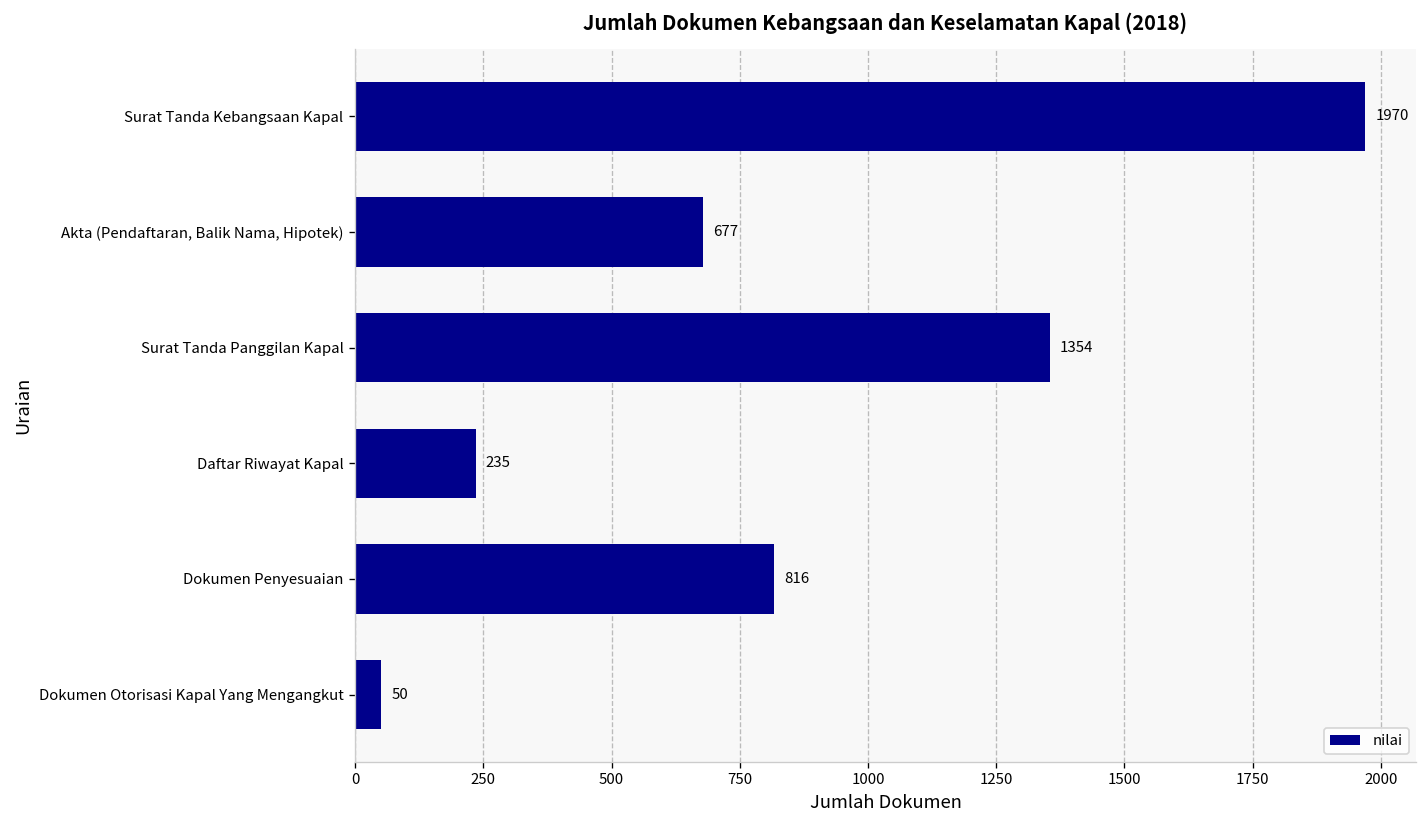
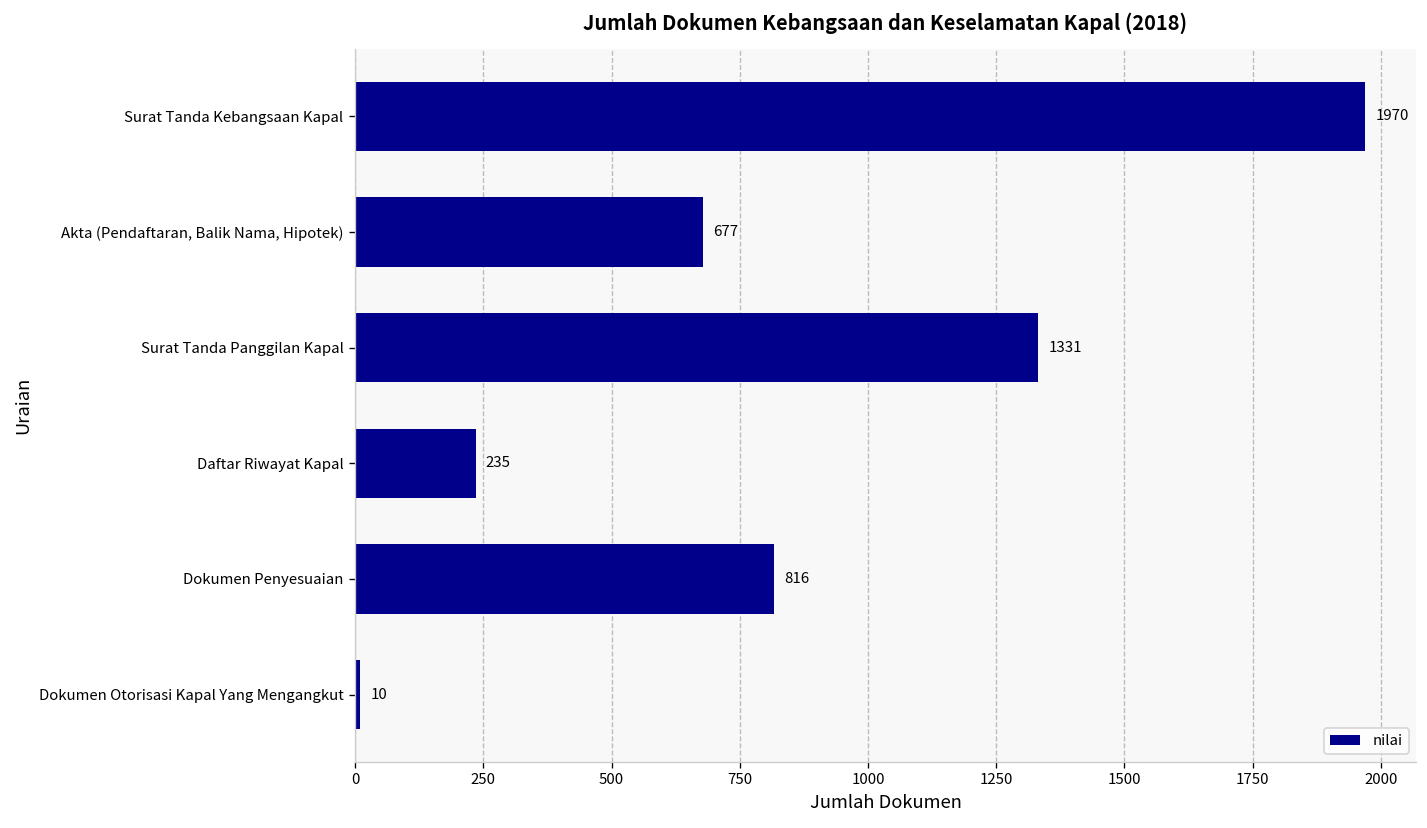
  {
    "Surat Tanda Kebangsaan Kapal": 1970,
    "Akta (Pendaftaran, Balik Nama, Hipotek)": 677,
-   "Surat Tanda Panggilan Kapal": 1354,
+   "Surat Tanda Panggilan Kapal": 1331,
    "Daftar Riwayat Kapal": 235,
    "Dokumen Penyesuaian": 816,
-   "Dokumen Otorisasi Kapal Yang Mengangkut": 50
+   "Dokumen Otorisasi Kapal Yang Mengangkut": 10
  }
